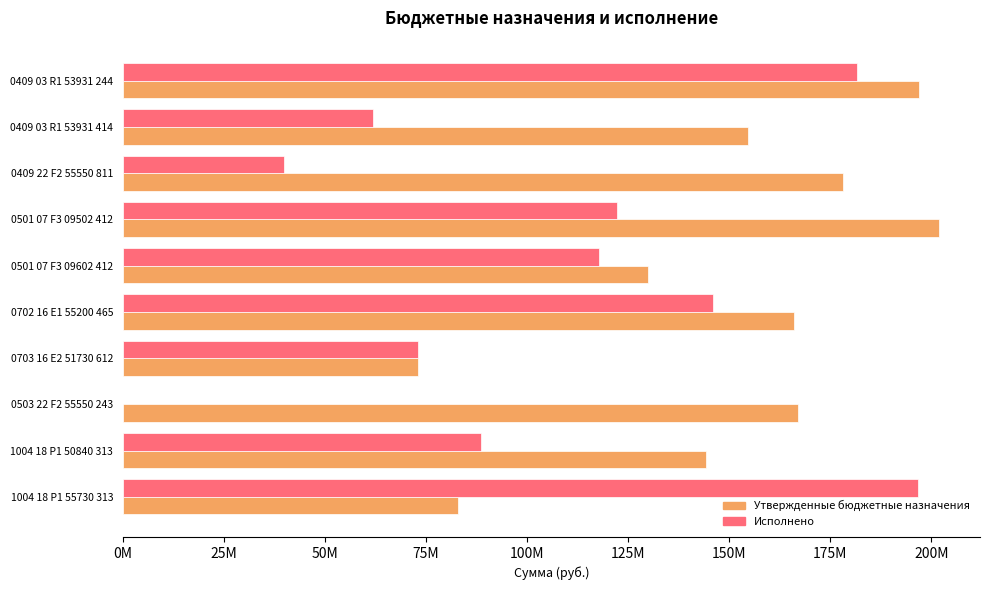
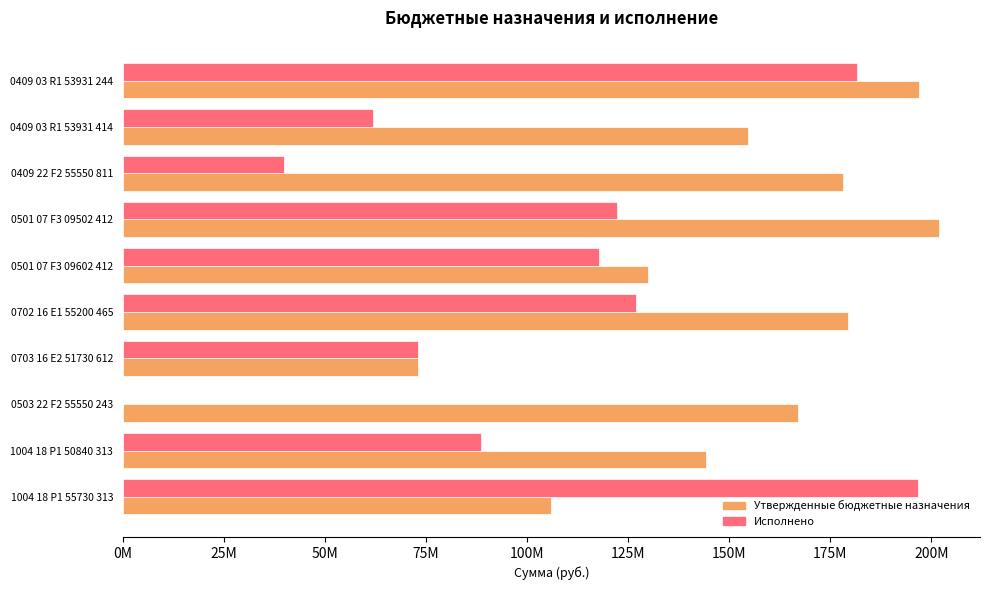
  {
    "Утвержденные бюджетные назначения": {
      "0409 03 R1 53931 244": 197000000,
      "0409 03 R1 53931 414": 155000000,
      "0409 22 F2 55550 811": 178000000,
      "0501 07 F3 09502 412": 202000000,
      "0501 07 F3 09602 412": 130000000,
-     "0702 16 E1 55200 465": 166000000,
+     "0702 16 E1 55200 465": 179000000,
      "0703 16 E2 51730 612": 73000000,
      "0503 22 F2 55550 243": 167000000,
      "1004 18 P1 50840 313": 144000000,
-     "1004 18 P1 55730 313": 83000000
+     "1004 18 P1 55730 313": 106000000
    },
    "Исполнено": {
      "0409 03 R1 53931 244": 182000000,
      "0409 03 R1 53931 414": 62000000,
      "0409 22 F2 55550 811": 40000000,
      "0501 07 F3 09502 412": 122000000,
      "0501 07 F3 09602 412": 118000000,
-     "0702 16 E1 55200 465": 146000000,
+     "0702 16 E1 55200 465": 127000000,
      "0703 16 E2 51730 612": 73000000,
      "0503 22 F2 55550 243": 0,
      "1004 18 P1 50840 313": 89000000,
      "1004 18 P1 55730 313": 197000000
    }
  }
